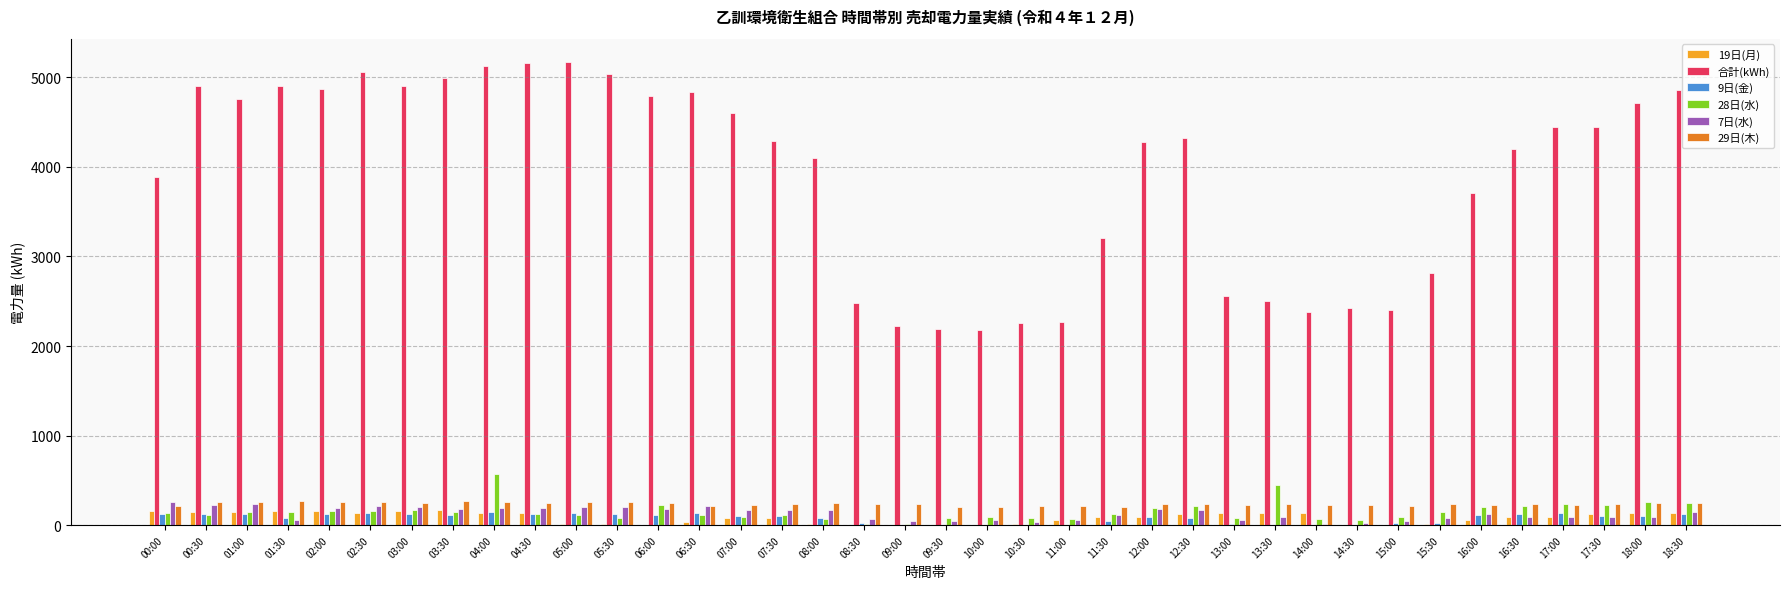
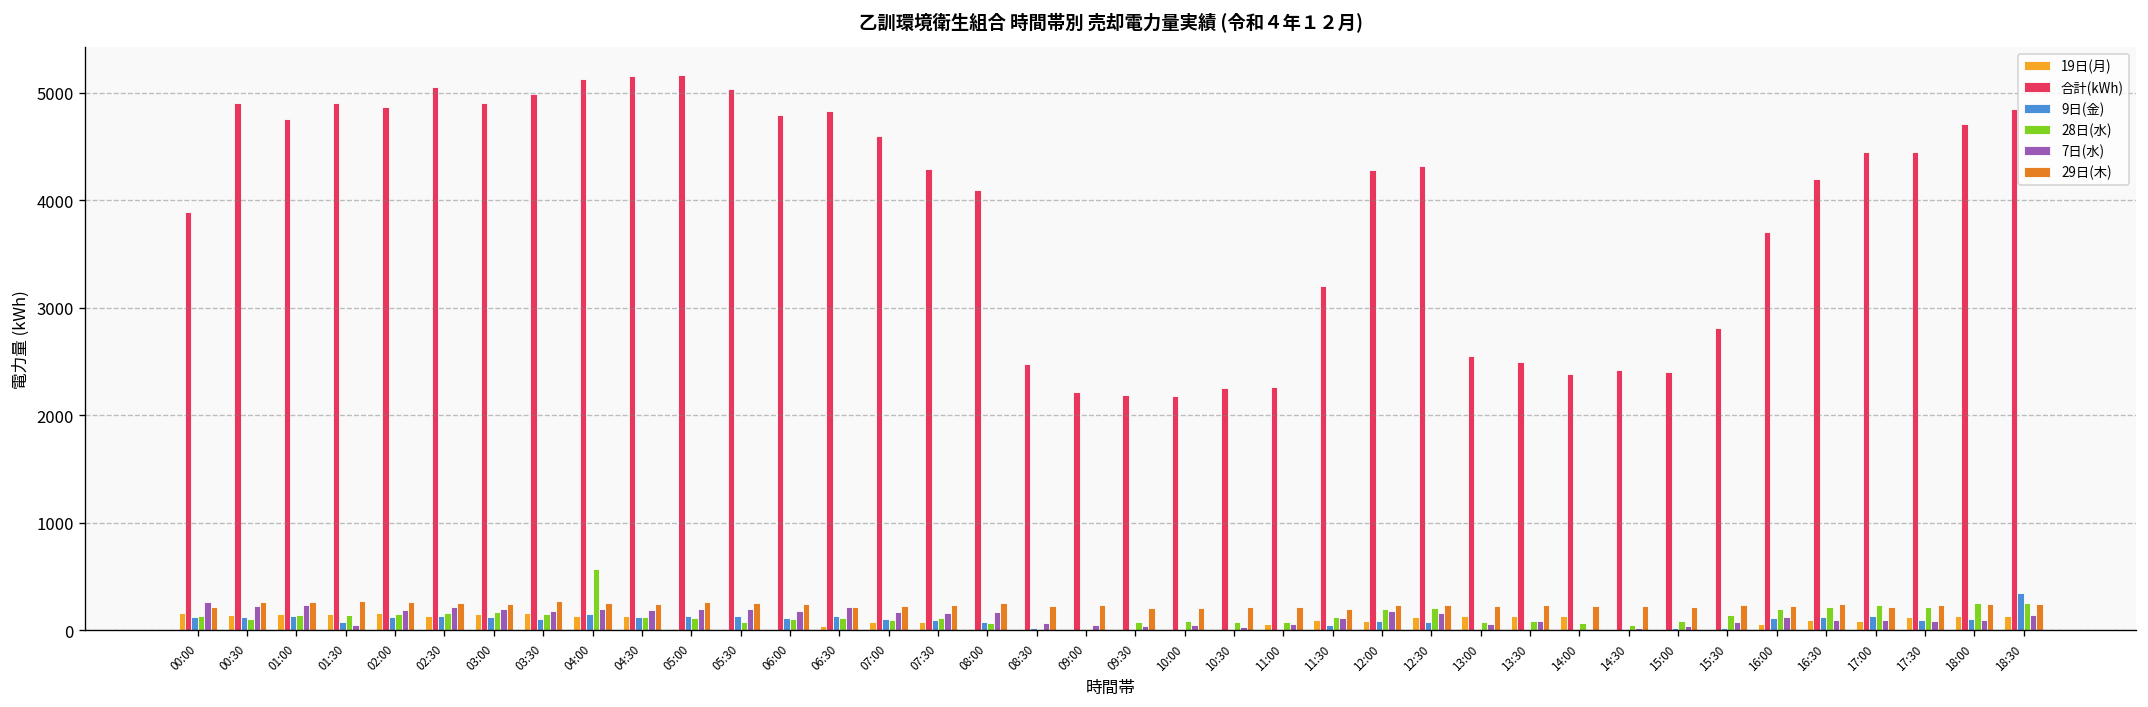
  {
    "合計(kWh)": {
      "00:00": 3900,
      "00:30": 4900,
      "01:00": 4800,
      "01:30": 4900,
      "02:00": 4900,
      "02:30": 5100,
      "03:00": 4900,
      "03:30": 5000,
      "04:00": 5100,
      "04:30": 5200,
      "05:00": 5200,
      "05:30": 5000,
      "06:00": 4800,
      "06:30": 4800,
      "07:00": 4600,
      "07:30": 4300,
      "08:00": 4100,
      "08:30": 2500,
      "09:00": 2200,
      "09:30": 2200,
      "10:00": 2200,
      "10:30": 2300,
      "11:00": 2300,
      "11:30": 3200,
      "12:00": 4300,
      "12:30": 4300,
      "13:00": 2600,
      "13:30": 2500,
      "14:00": 2400,
      "14:30": 2400,
      "15:00": 2400,
      "15:30": 2800,
      "16:00": 3700,
      "16:30": 4200,
      "17:00": 4500,
      "17:30": 4400,
      "18:00": 4700,
      "18:30": 4900
    },
    "9日(金)": {
      "00:00": 100,
      "00:30": 100,
      "01:00": 100,
      "01:30": 100,
      "02:00": 100,
      "02:30": 100,
      "03:00": 100,
      "03:30": 100,
      "04:00": 200,
      "04:30": 100,
      "05:00": 100,
      "05:30": 100,
      "06:00": 100,
      "06:30": 100,
      "07:00": 100,
      "07:30": 100,
      "08:00": 100,
      "09:00": 0,
      "10:30": 0,
      "11:30": 0,
      "12:00": 100,
      "12:30": 100,
      "16:00": 100,
      "16:30": 100,
      "17:00": 100,
      "17:30": 100,
      "18:00": 100,
-     "18:30": 100
+     "18:30": 300
    },
    "28日(水)": {
      "00:00": 100,
      "00:30": 100,
      "01:00": 100,
      "01:30": 100,
      "02:00": 200,
      "02:30": 200,
      "03:00": 200,
      "03:30": 200,
      "04:00": 600,
      "04:30": 100,
      "05:00": 100,
      "05:30": 100,
-     "06:00": 200,
+     "06:00": 100,
      "06:30": 100,
      "07:00": 100,
      "07:30": 100,
      "08:00": 100,
      "09:30": 100,
      "10:00": 100,
      "10:30": 100,
      "11:00": 100,
      "11:30": 100,
      "12:00": 200,
      "12:30": 200,
      "13:00": 100,
-     "13:30": 400,
+     "13:30": 100,
      "14:00": 100,
      "14:30": 100,
      "15:00": 100,
      "15:30": 100,
      "16:00": 200,
      "16:30": 200,
      "17:00": 200,
      "17:30": 200,
      "18:00": 300,
      "18:30": 300
    },
    "7日(水)": {
      "00:00": 300,
      "00:30": 200,
      "01:00": 200,
      "01:30": 100,
      "02:00": 200,
      "02:30": 200,
      "03:00": 200,
      "03:30": 200,
      "04:00": 200,
      "04:30": 200,
      "05:00": 200,
      "05:30": 200,
      "06:00": 200,
      "06:30": 200,
      "07:00": 200,
      "07:30": 200,
      "08:00": 200,
      "08:30": 100,
      "09:00": 100,
      "09:30": 0,
      "10:00": 100,
      "10:30": 0,
      "11:00": 100,
      "11:30": 100,
      "12:00": 200,
      "12:30": 200,
      "13:00": 100,
      "13:30": 100,
      "15:00": 0,
      "15:30": 100,
      "16:00": 100,
      "16:30": 100,
      "17:00": 100,
      "17:30": 100,
      "18:00": 100,
      "18:30": 100
    }
  }
